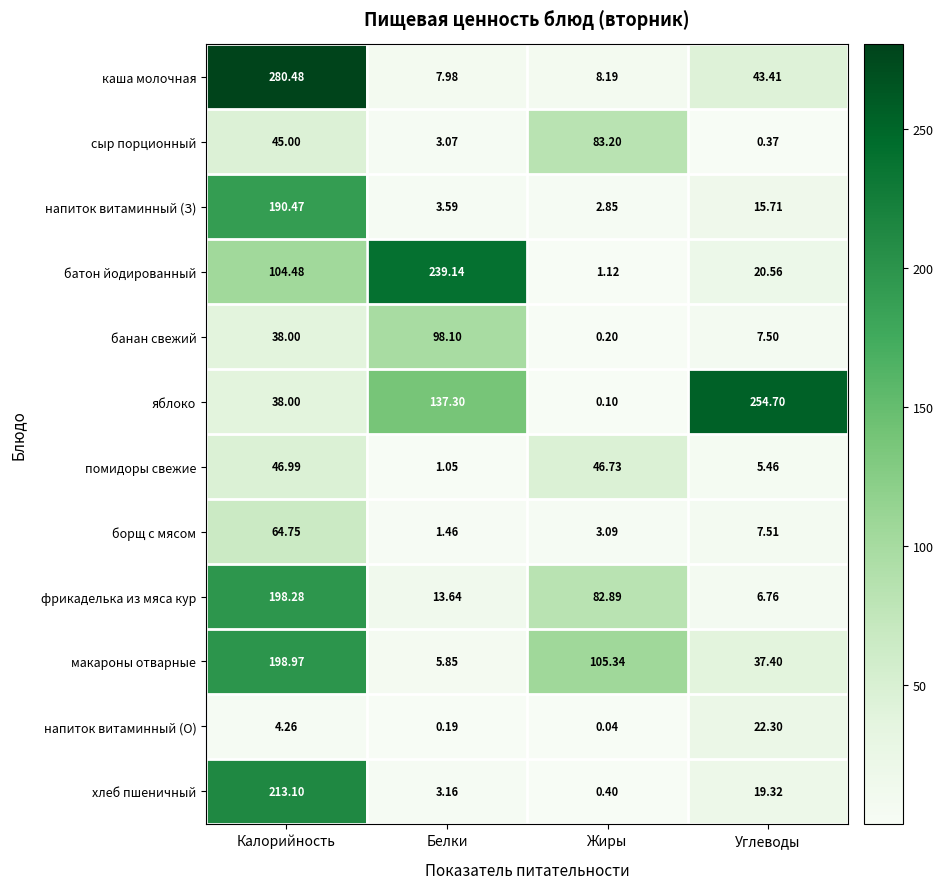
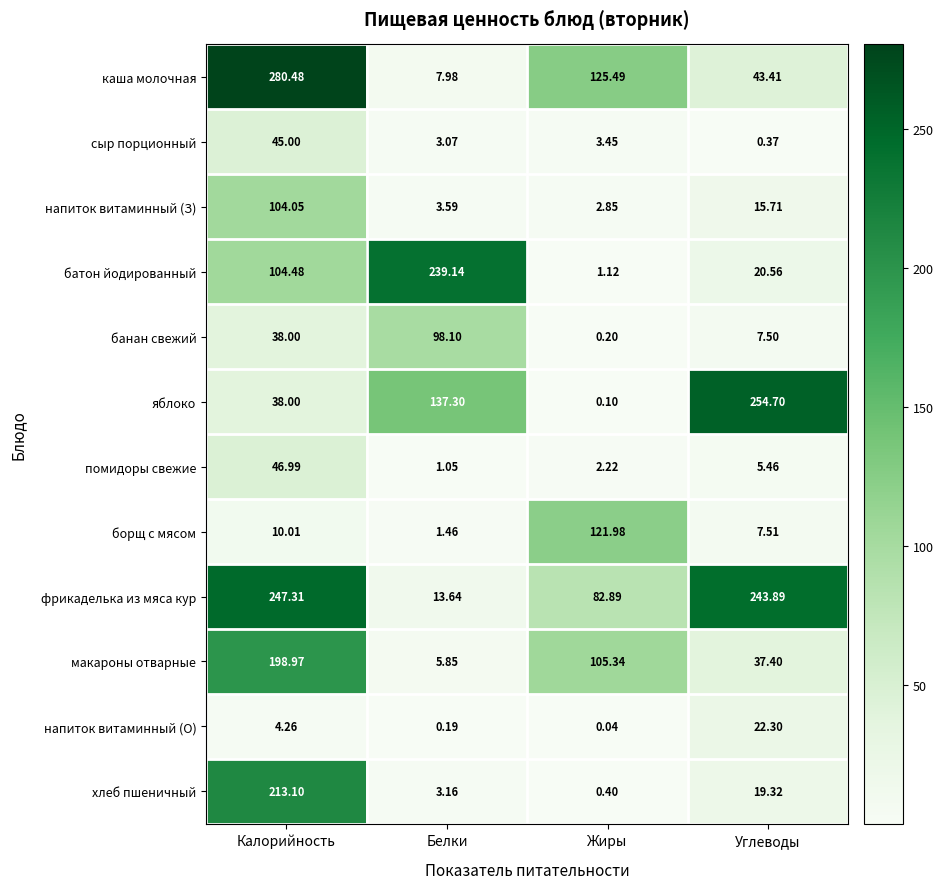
  {
    "каша молочная": {
      "Калорийность": 280.48,
      "Белки": 7.98,
-     "Жиры": 8.19,
+     "Жиры": 125.49,
      "Углеводы": 43.41
    },
    "сыр порционный": {
      "Калорийность": 45.00,
      "Белки": 3.07,
-     "Жиры": 83.20,
+     "Жиры": 3.45,
      "Углеводы": 0.37
    },
    "напиток витаминный (З)": {
-     "Калорийность": 190.47,
+     "Калорийность": 104.05,
      "Белки": 3.59,
      "Жиры": 2.85,
      "Углеводы": 15.71
    },
    "батон йодированный": {
      "Калорийность": 104.48,
      "Белки": 239.14,
      "Жиры": 1.12,
      "Углеводы": 20.56
    },
    "банан свежий": {
      "Калорийность": 38.00,
      "Белки": 98.10,
      "Жиры": 0.20,
      "Углеводы": 7.50
    },
    "яблоко": {
      "Калорийность": 38.00,
      "Белки": 137.30,
      "Жиры": 0.10,
      "Углеводы": 254.70
    },
    "помидоры свежие": {
      "Калорийность": 46.99,
      "Белки": 1.05,
-     "Жиры": 46.73,
+     "Жиры": 2.22,
      "Углеводы": 5.46
    },
    "борщ с мясом": {
-     "Калорийность": 64.75,
+     "Калорийность": 10.01,
      "Белки": 1.46,
-     "Жиры": 3.09,
+     "Жиры": 121.98,
      "Углеводы": 7.51
    },
    "фрикаделька из мяса кур": {
-     "Калорийность": 198.28,
+     "Калорийность": 247.31,
      "Белки": 13.64,
      "Жиры": 82.89,
-     "Углеводы": 6.76
+     "Углеводы": 243.89
    },
    "макароны отварные": {
      "Калорийность": 198.97,
      "Белки": 5.85,
      "Жиры": 105.34,
      "Углеводы": 37.40
    },
    "напиток витаминный (О)": {
      "Калорийность": 4.26,
      "Белки": 0.19,
      "Жиры": 0.04,
      "Углеводы": 22.30
    },
    "хлеб пшеничный": {
      "Калорийность": 213.10,
      "Белки": 3.16,
      "Жиры": 0.40,
      "Углеводы": 19.32
    }
  }
